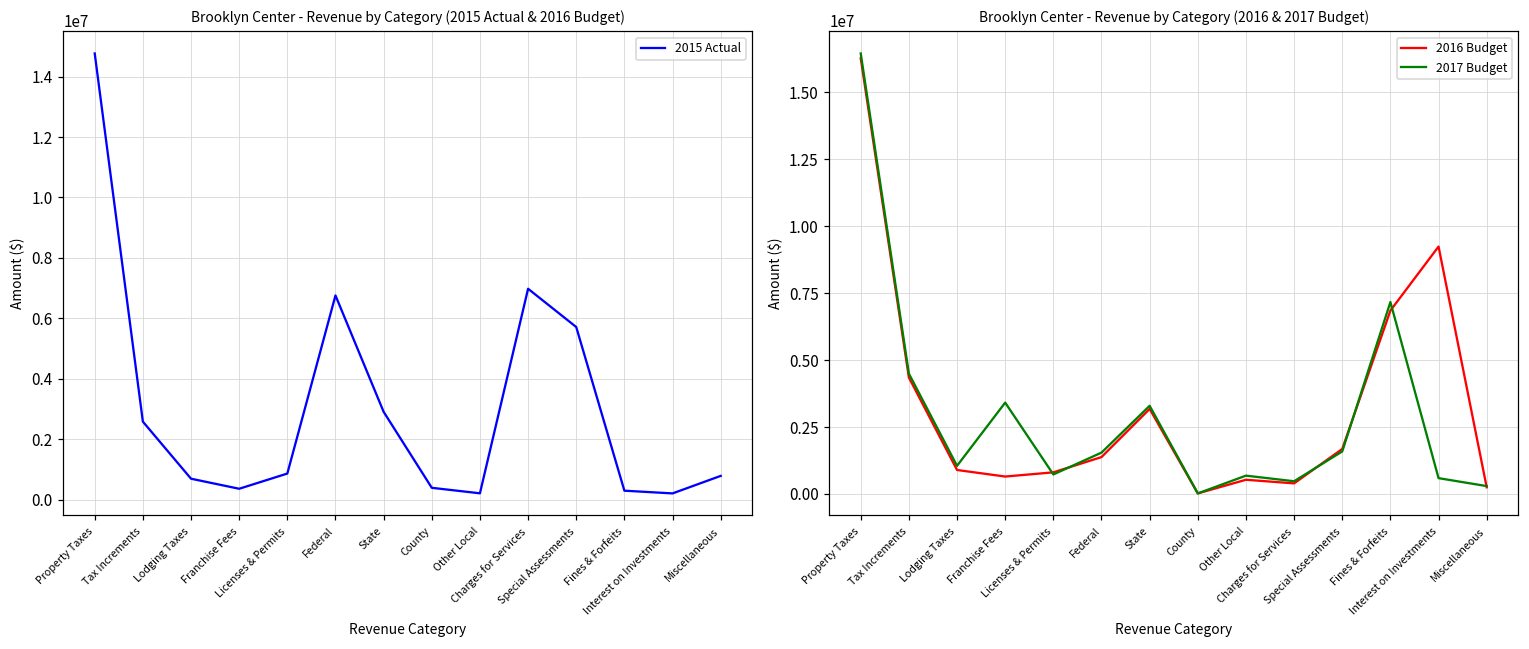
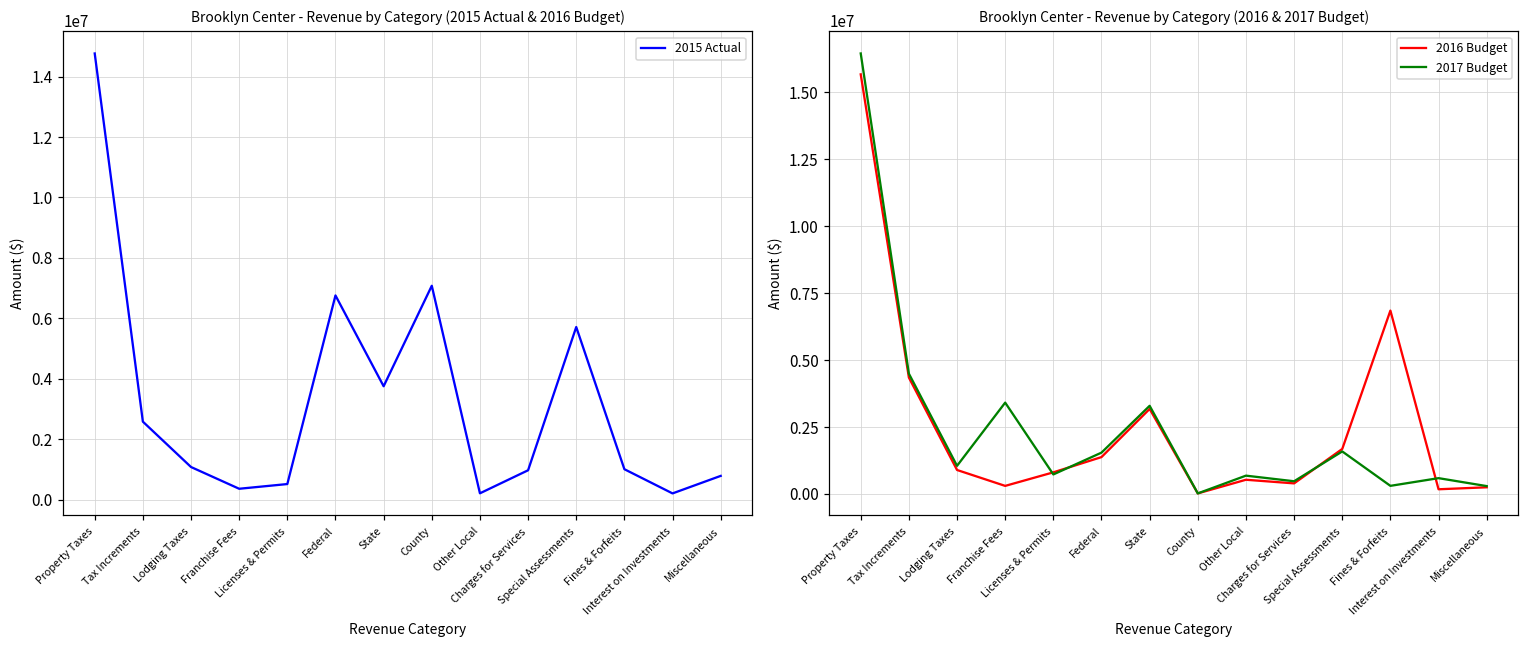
  {
    "Brooklyn Center - Revenue by Category (2015 Actual & 2016 Budget)": {
      "Property Taxes": 14800000,
      "Tax Increments": 2600000,
-     "Lodging Taxes": 700000,
+     "Lodging Taxes": 1100000,
      "Franchise Fees": 400000,
-     "Licenses & Permits": 900000,
+     "Licenses & Permits": 500000,
      "Federal": 6800000,
-     "State": 2900000,
-     "County": 400000,
+     "State": 3700000,
+     "County": 7100000,
      "Other Local": 200000,
-     "Charges for Services": 7000000,
+     "Charges for Services": 1000000,
      "Special Assessments": 5700000,
-     "Fines & Forfeits": 300000,
+     "Fines & Forfeits": 1000000,
      "Interest on Investments": 200000,
      "Miscellaneous": 800000
    },
    "Brooklyn Center - Revenue by Category (2016 & 2017 Budget)": {
      "2016 Budget": {
-       "Property Taxes": 16300000,
+       "Property Taxes": 15700000,
        "Tax Increments": 4300000,
        "Lodging Taxes": 900000,
-       "Franchise Fees": 700000,
+       "Franchise Fees": 300000,
        "Federal": 1400000,
        "State": 3200000,
        "Other Local": 500000,
        "Fines & Forfeits": 6900000,
-       "Interest on Investments": 9200000
+       "Interest on Investments": 200000
      },
      "2017 Budget": {
        "Property Taxes": 16500000,
        "Tax Increments": 4500000,
        "Lodging Taxes": 1100000,
        "Franchise Fees": 3400000,
        "Federal": 1500000,
        "State": 3300000,
        "Other Local": 700000,
-       "Fines & Forfeits": 7200000,
+       "Fines & Forfeits": 300000,
        "Interest on Investments": 600000
      }
    }
  }
